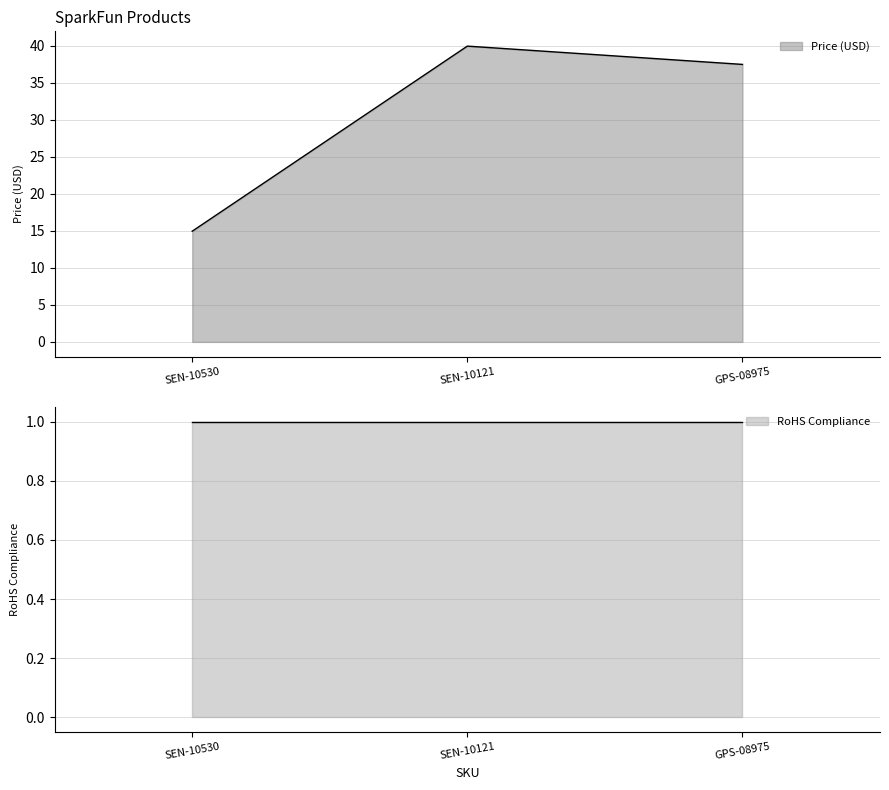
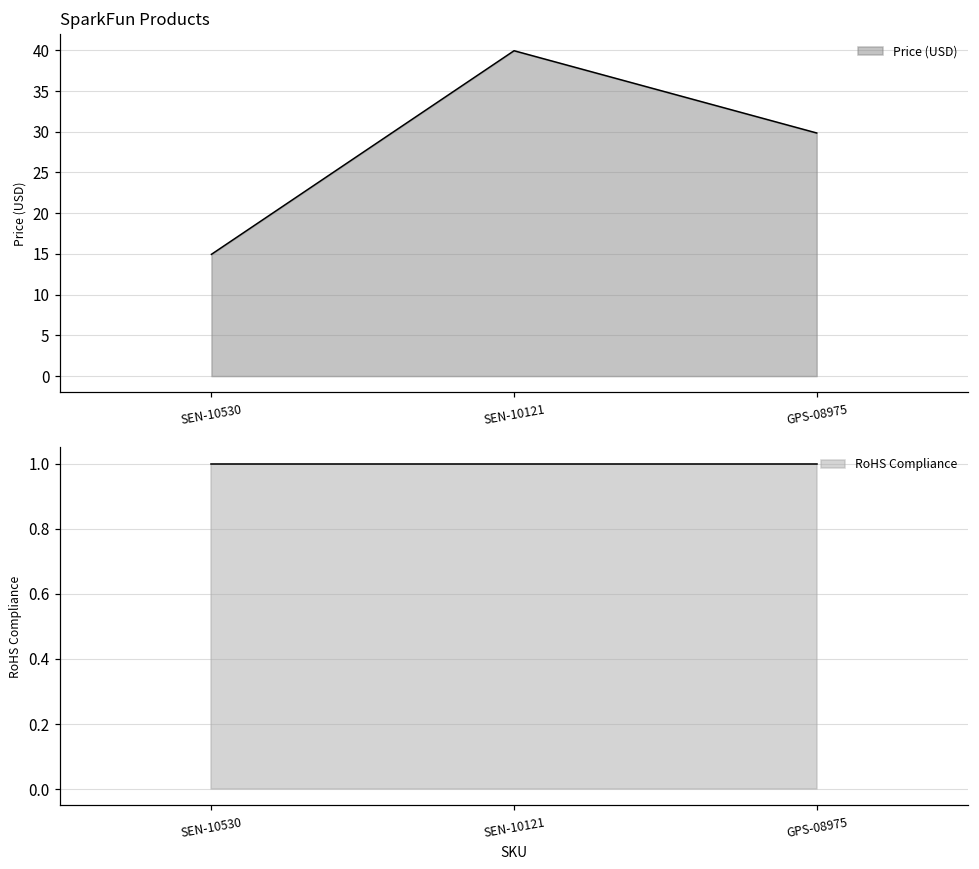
  {
    "SparkFun Products": {
      "SEN-10530": 15,
      "SEN-10121": 40,
-     "GPS-08975": 37
+     "GPS-08975": 30
    }
  }
